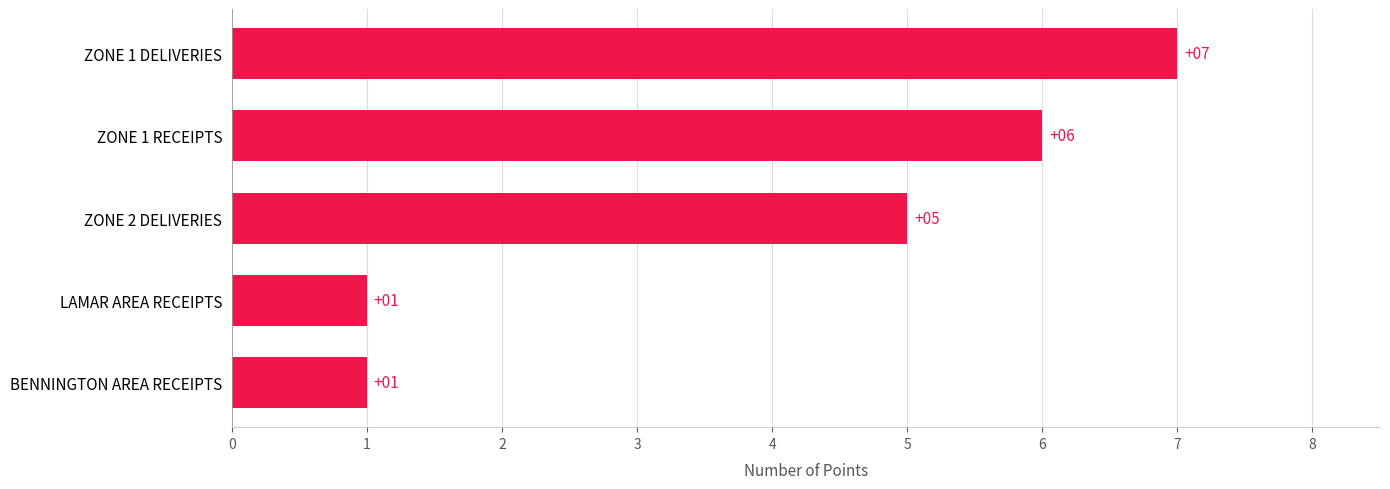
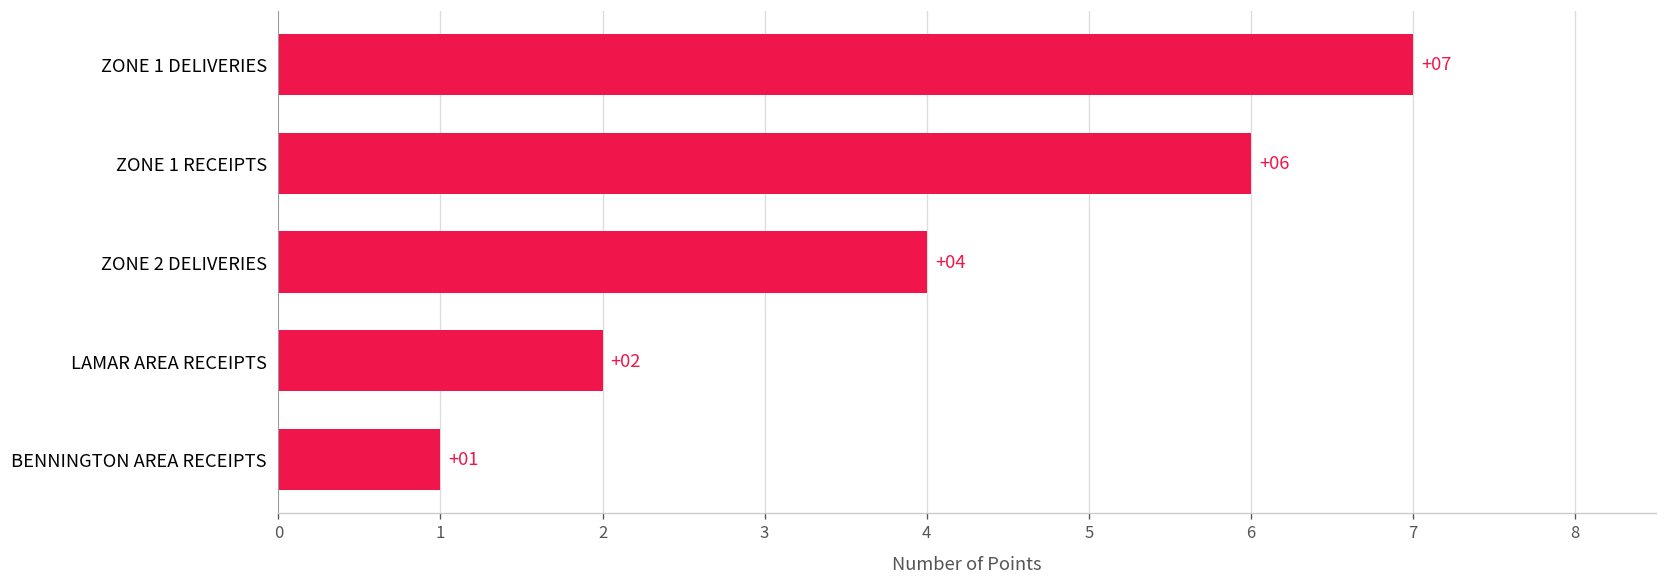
  {
    "ZONE 1 DELIVERIES": "+07",
    "ZONE 1 RECEIPTS": "+06",
-   "ZONE 2 DELIVERIES": "+05",
-   "LAMAR AREA RECEIPTS": "+01",
+   "ZONE 2 DELIVERIES": "+04",
+   "LAMAR AREA RECEIPTS": "+02",
    "BENNINGTON AREA RECEIPTS": "+01"
  }
